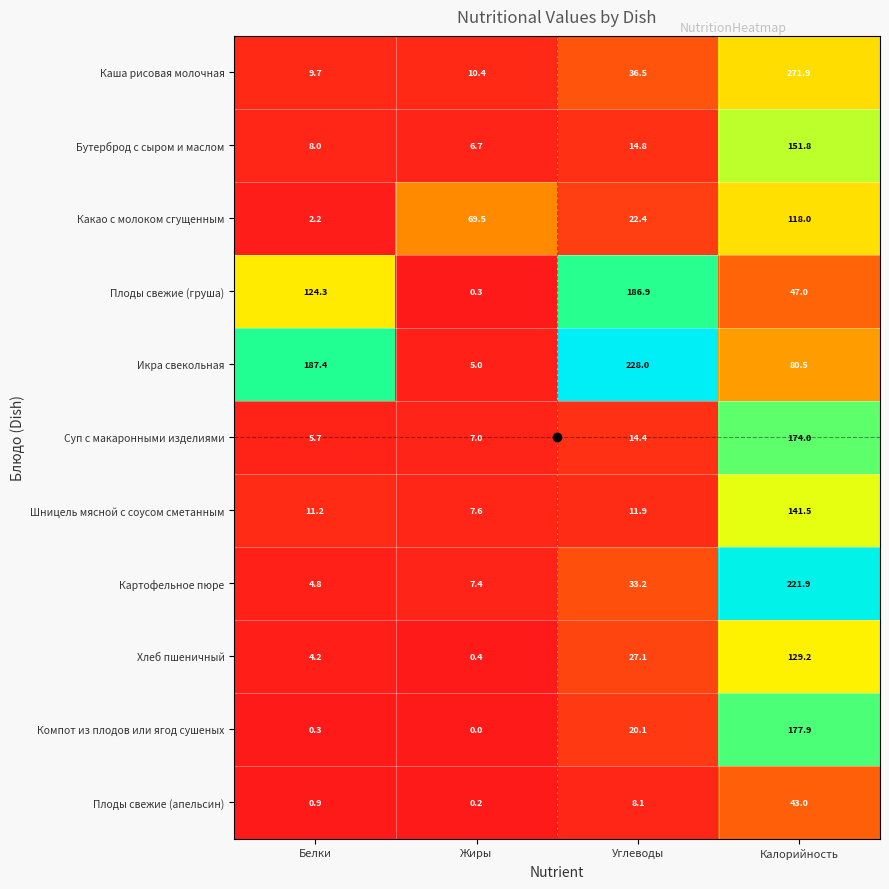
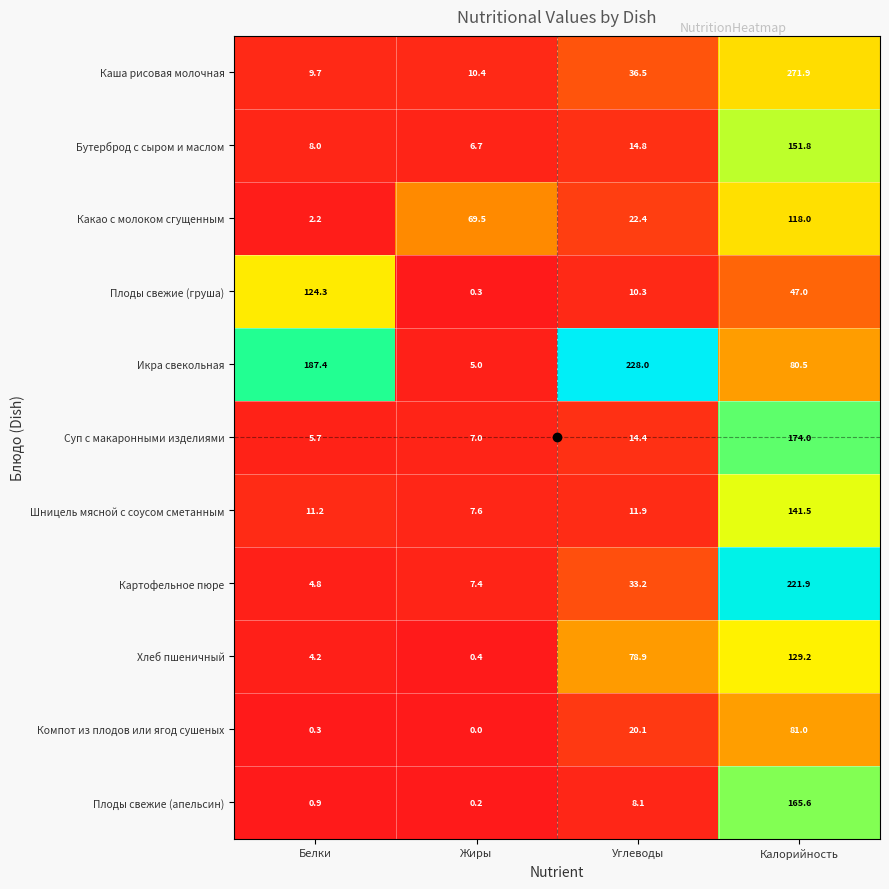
  {
    "Каша рисовая молочная": {
      "Белки": 9.7,
      "Жиры": 10.4,
      "Углеводы": 36.5,
      "Калорийность": 271.9
    },
    "Бутерброд с сыром и маслом": {
      "Белки": 8.0,
      "Жиры": 6.7,
      "Углеводы": 14.8,
      "Калорийность": 151.8
    },
    "Какао с молоком сгущенным": {
      "Белки": 2.2,
      "Жиры": 69.5,
      "Углеводы": 22.4,
      "Калорийность": 118.0
    },
    "Плоды свежие (груша)": {
      "Белки": 124.3,
      "Жиры": 0.3,
-     "Углеводы": 186.9,
+     "Углеводы": 10.3,
      "Калорийность": 47.0
    },
    "Икра свекольная": {
      "Белки": 187.4,
      "Жиры": 5.0,
      "Углеводы": 228.0,
      "Калорийность": 80.5
    },
    "Суп с макаронными изделиями": {
      "Белки": 5.7,
      "Жиры": 7.0,
      "Углеводы": 14.4,
      "Калорийность": 174.0
    },
    "Шницель мясной с соусом сметанным": {
      "Белки": 11.2,
      "Жиры": 7.6,
      "Углеводы": 11.9,
      "Калорийность": 141.5
    },
    "Картофельное пюре": {
      "Белки": 4.8,
      "Жиры": 7.4,
      "Углеводы": 33.2,
      "Калорийность": 221.9
    },
    "Хлеб пшеничный": {
      "Белки": 4.2,
      "Жиры": 0.4,
-     "Углеводы": 27.1,
+     "Углеводы": 78.9,
      "Калорийность": 129.2
    },
    "Компот из плодов или ягод сушеных": {
      "Белки": 0.3,
      "Жиры": 0.0,
      "Углеводы": 20.1,
-     "Калорийность": 177.9
+     "Калорийность": 81.0
    },
    "Плоды свежие (апельсин)": {
      "Белки": 0.9,
      "Жиры": 0.2,
      "Углеводы": 8.1,
-     "Калорийность": 43.0
+     "Калорийность": 165.6
    }
  }
